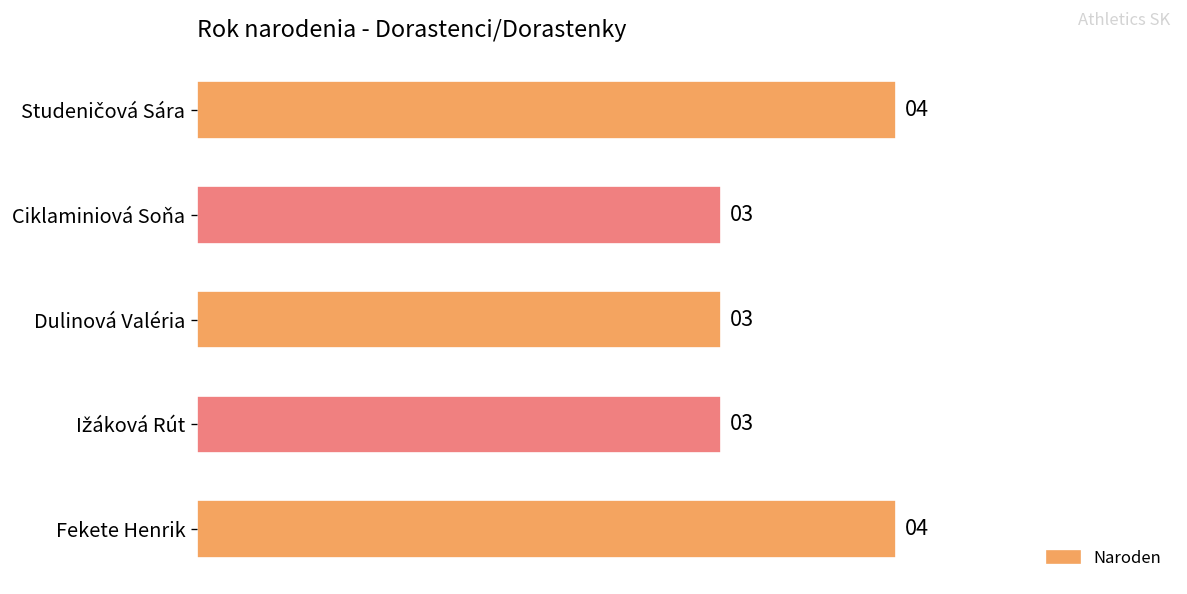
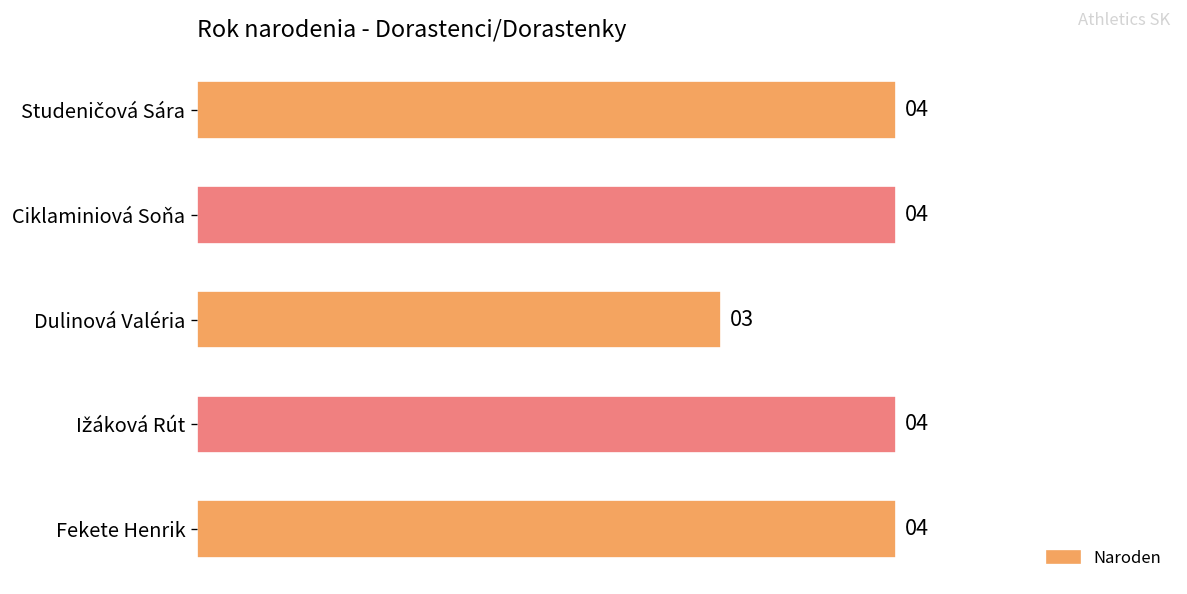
  {
    "Studeničová Sára": "04",
-   "Ciklaminiová Soňa": "03",
+   "Ciklaminiová Soňa": "04",
    "Dulinová Valéria": "03",
-   "Ižáková Rút": "03",
+   "Ižáková Rút": "04",
    "Fekete Henrik": "04"
  }
